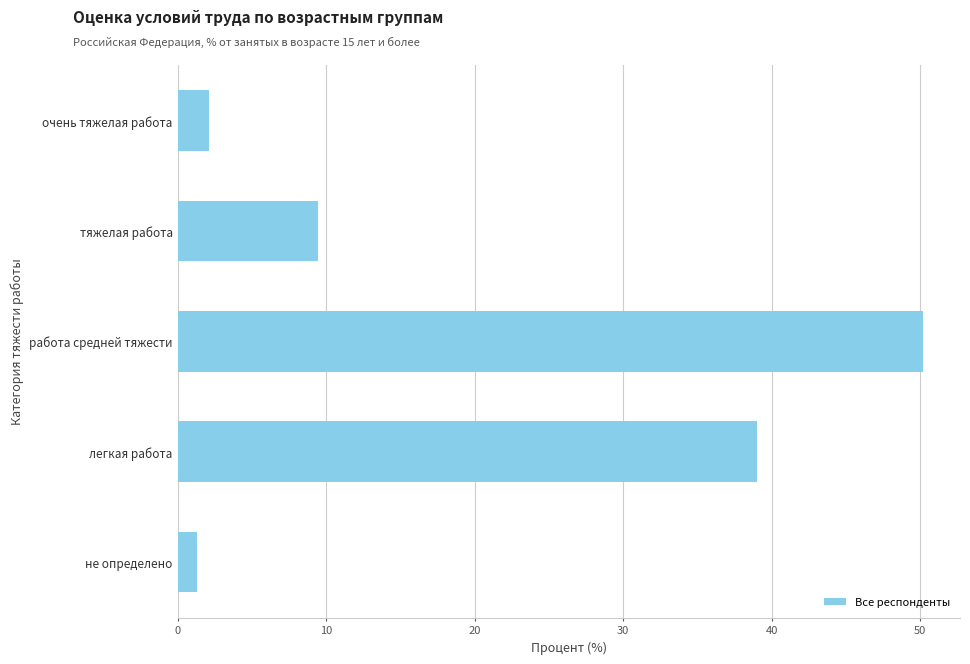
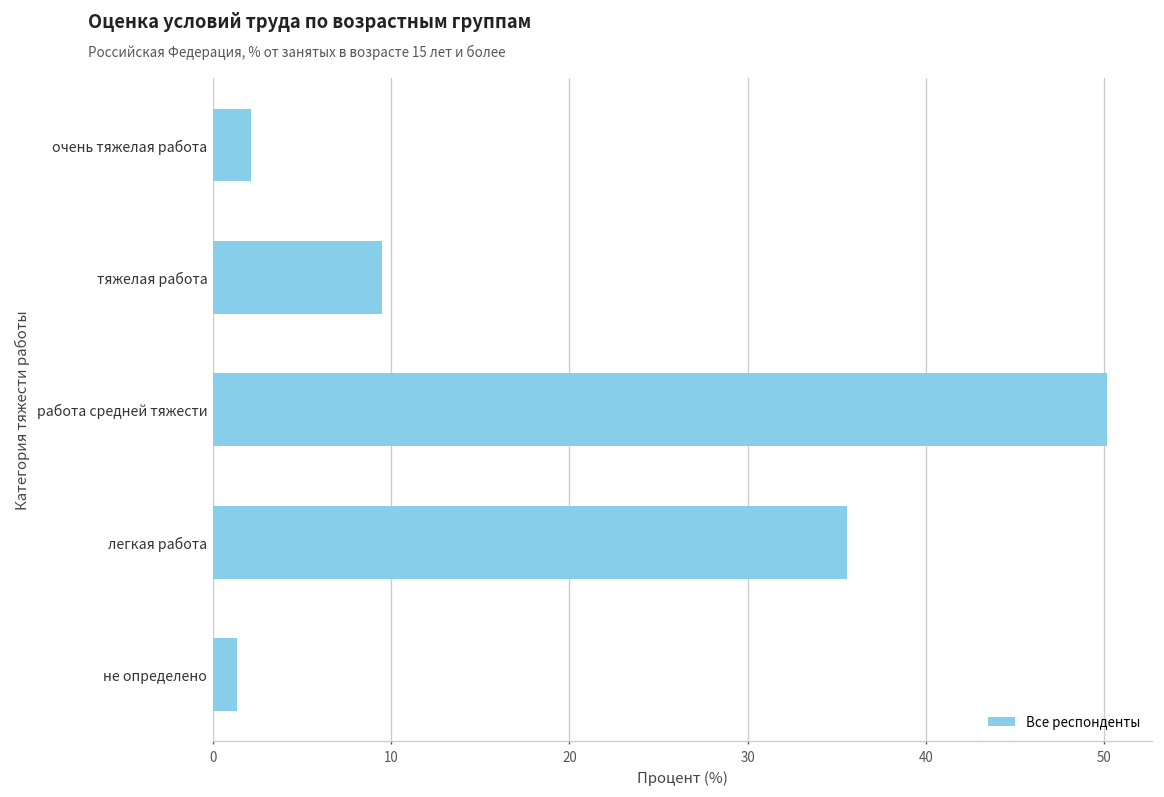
  {
    "очень тяжелая работа": 2.1,
    "тяжелая работа": 9.5,
    "работа средней тяжести": 50.2,
-   "легкая работа": 39.1,
+   "легкая работа": 35.6,
    "не определено": 1.3
  }
